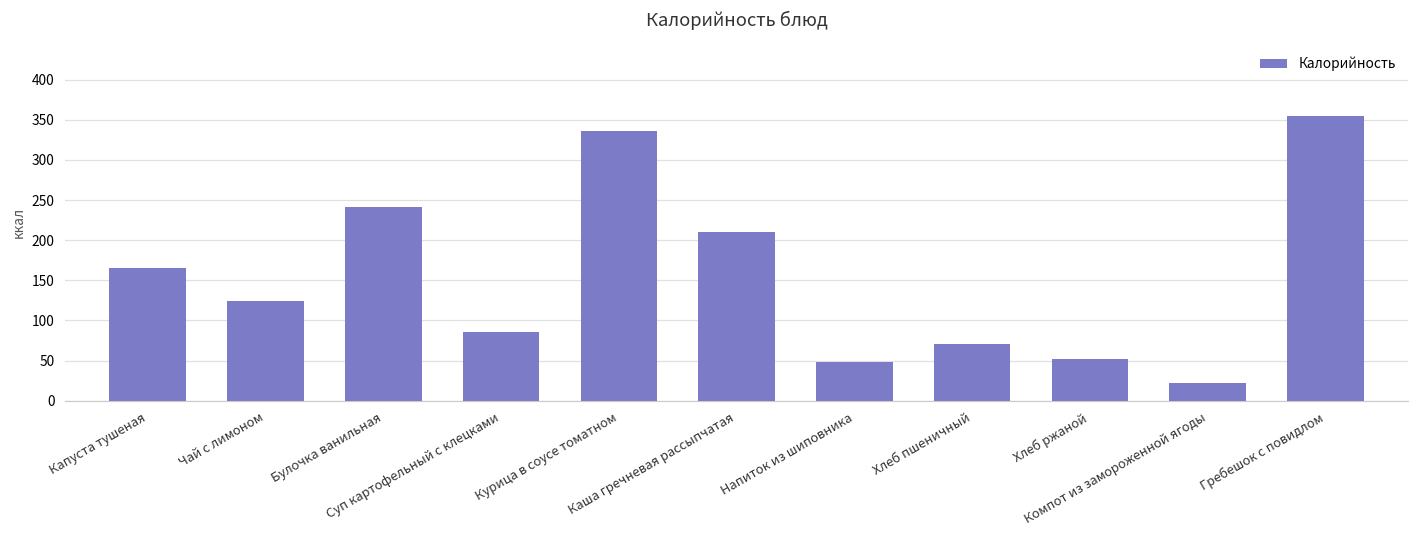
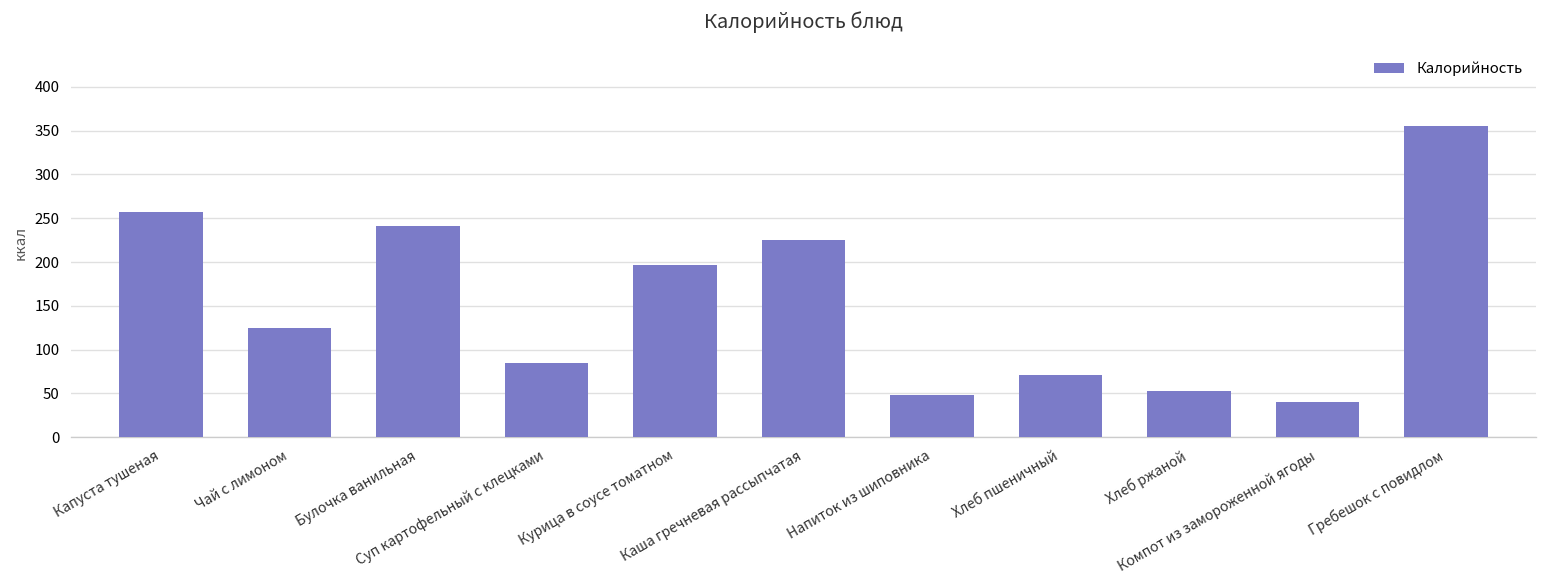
  {
-   "Капуста тушеная": 160,
+   "Капуста тушеная": 260,
    "Чай с лимоном": 120,
    "Булочка ванильная": 240,
    "Суп картофельный с клецками": 90,
-   "Курица в соусе томатном": 340,
-   "Каша гречневая рассыпчатая": 210,
+   "Курица в соусе томатном": 200,
+   "Каша гречневая рассыпчатая": 230,
    "Напиток из шиповника": 50,
    "Хлеб пшеничный": 70,
    "Хлеб ржаной": 50,
-   "Компот из замороженной ягоды": 20,
+   "Компот из замороженной ягоды": 40,
    "Гребешок с повидлом": 360
  }
